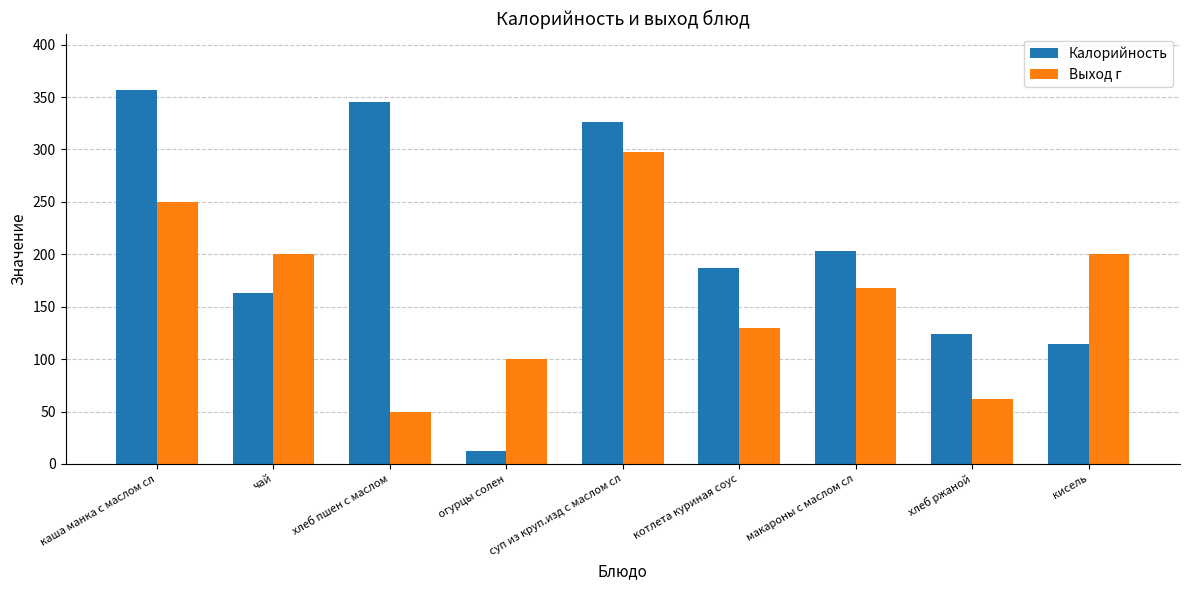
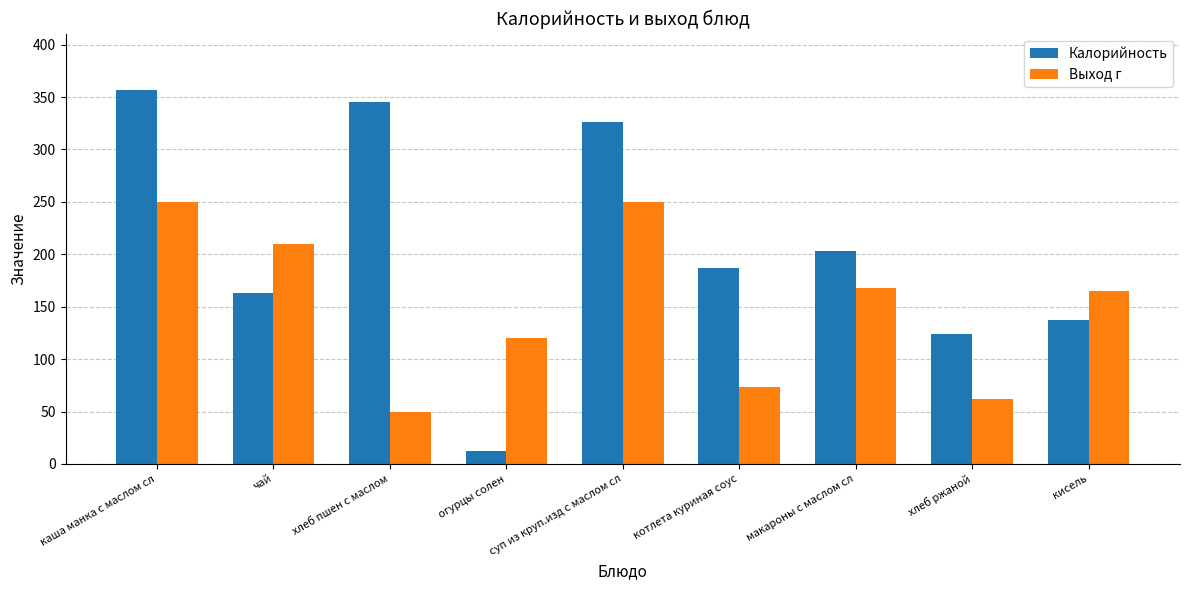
  {
    "Калорийность": {
      "каша манка с маслом сл": 357,
      "чай": 163,
      "хлеб пшен с маслом": 345,
      "огурцы солен": 12,
      "суп из круп.изд с маслом сл": 326,
      "котлета куриная соус": 187,
      "макароны с маслом сл": 203,
      "хлеб ржаной": 124,
-     "кисель": 114
+     "кисель": 137
    },
    "Выход г": {
      "каша манка с маслом сл": 250,
-     "чай": 200,
+     "чай": 210,
      "хлеб пшен с маслом": 50,
-     "огурцы солен": 100,
-     "суп из круп.изд с маслом сл": 298,
-     "котлета куриная соус": 130,
+     "огурцы солен": 120,
+     "суп из круп.изд с маслом сл": 250,
+     "котлета куриная соус": 73,
      "макароны с маслом сл": 168,
      "хлеб ржаной": 62,
-     "кисель": 200
+     "кисель": 165
    }
  }
